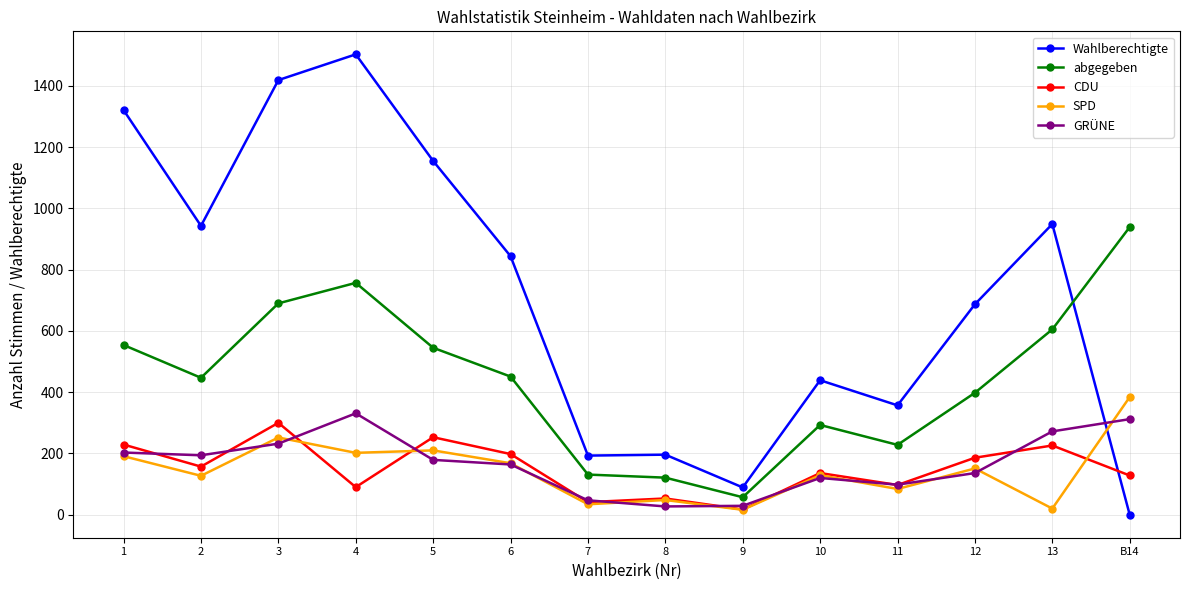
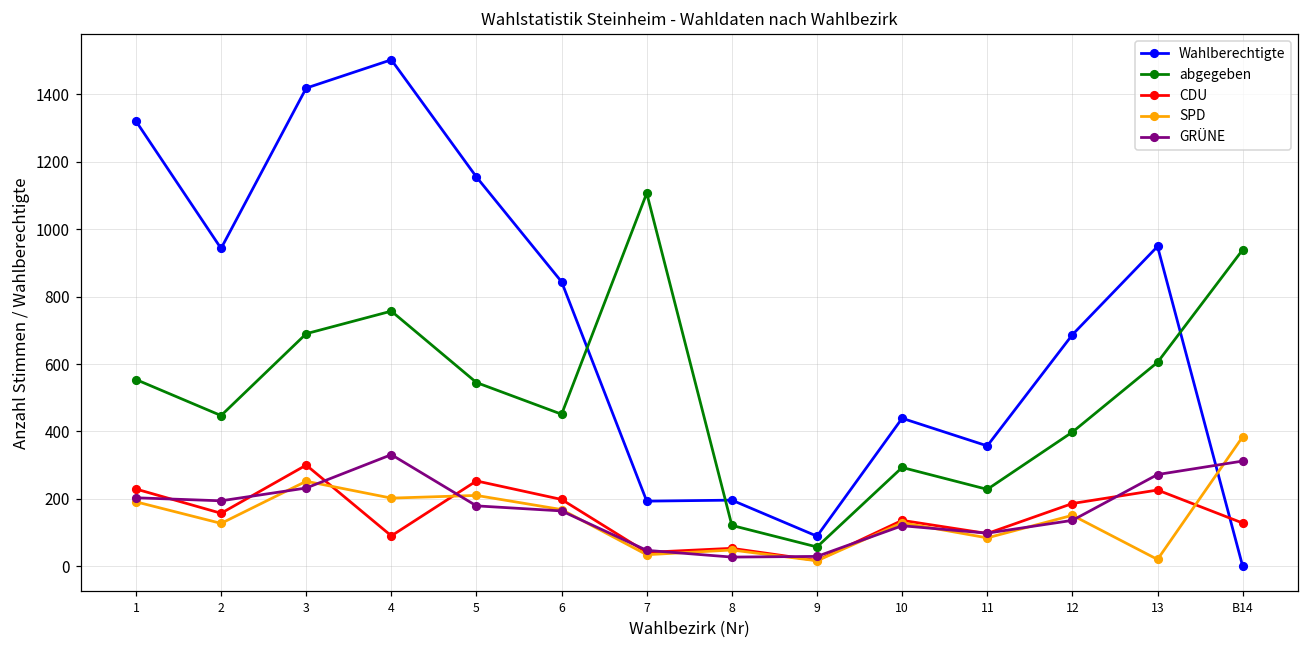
  {
    "Wahlberechtigte": {
      "1": 1320,
      "2": 940,
      "3": 1420,
      "4": 1500,
      "5": 1160,
      "6": 840,
      "7": 190,
      "8": 200,
      "9": 90,
      "10": 440,
      "11": 360,
      "12": 690,
      "13": 950,
      "B14": 0
    },
    "abgegeben": {
      "1": 550,
      "2": 450,
      "3": 690,
      "4": 760,
      "5": 550,
      "6": 450,
-     "7": 130,
+     "7": 1110,
      "8": 120,
      "9": 60,
      "10": 290,
      "11": 230,
      "12": 400,
      "13": 610,
      "B14": 940
    },
    "CDU": {
      "1": 230,
      "2": 160,
      "3": 300,
      "4": 90,
      "5": 250,
      "6": 200,
      "12": 190,
      "13": 230,
      "B14": 130
    },
    "SPD": {
      "1": 190,
      "2": 130,
      "3": 250,
      "4": 200,
      "5": 210,
      "11": 80,
      "12": 150,
      "13": 20,
      "B14": 380
    },
    "GRÜNE": {
      "1": 200,
      "2": 190,
      "3": 230,
      "4": 330,
      "5": 180,
      "8": 30,
      "9": 30,
      "10": 120,
      "12": 140,
      "13": 270,
      "B14": 310
    }
  }
